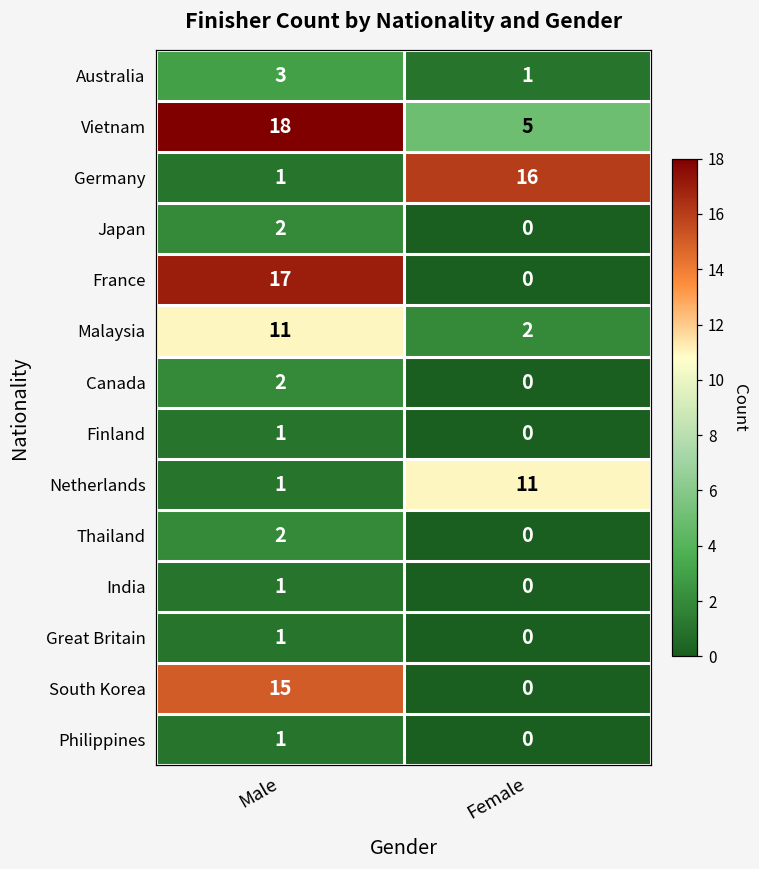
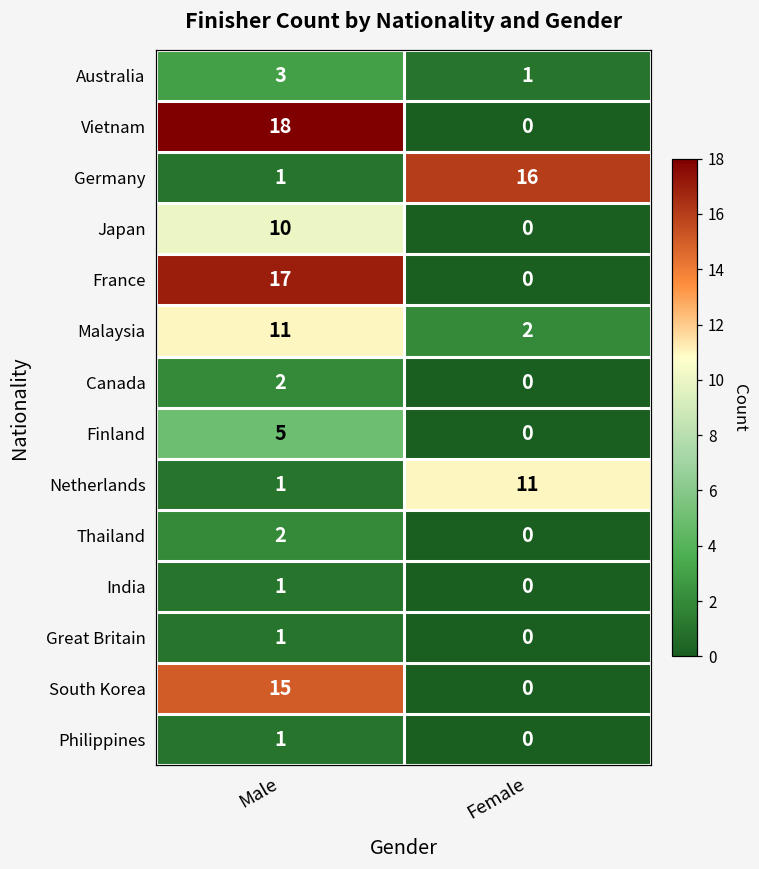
  {
    "Australia": {
      "Male": 3,
      "Female": 1
    },
    "Vietnam": {
      "Male": 18,
-     "Female": 5
+     "Female": 0
    },
    "Germany": {
      "Male": 1,
      "Female": 16
    },
    "Japan": {
-     "Male": 2,
+     "Male": 10,
      "Female": 0
    },
    "France": {
      "Male": 17,
      "Female": 0
    },
    "Malaysia": {
      "Male": 11,
      "Female": 2
    },
    "Canada": {
      "Male": 2,
      "Female": 0
    },
    "Finland": {
-     "Male": 1,
+     "Male": 5,
      "Female": 0
    },
    "Netherlands": {
      "Male": 1,
      "Female": 11
    },
    "Thailand": {
      "Male": 2,
      "Female": 0
    },
    "India": {
      "Male": 1,
      "Female": 0
    },
    "Great Britain": {
      "Male": 1,
      "Female": 0
    },
    "South Korea": {
      "Male": 15,
      "Female": 0
    },
    "Philippines": {
      "Male": 1,
      "Female": 0
    }
  }
